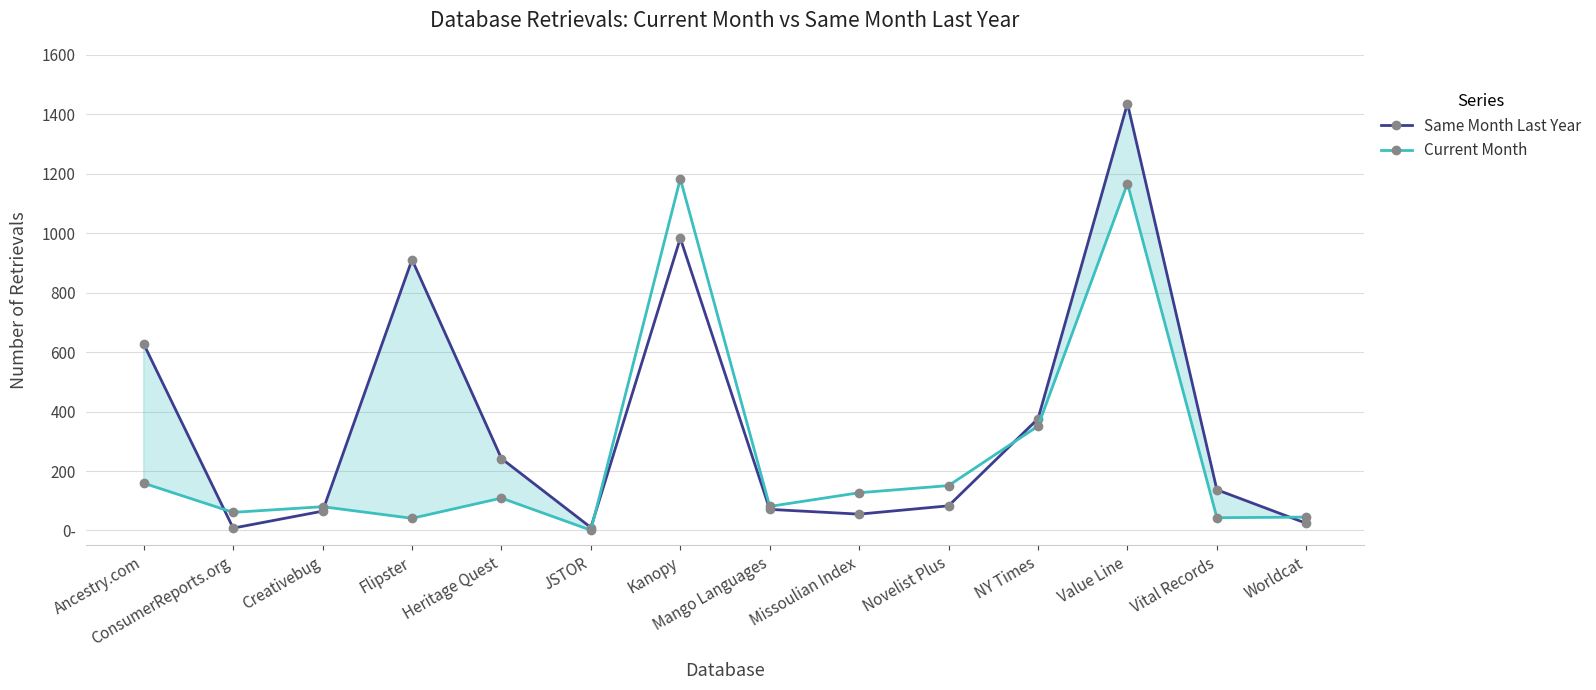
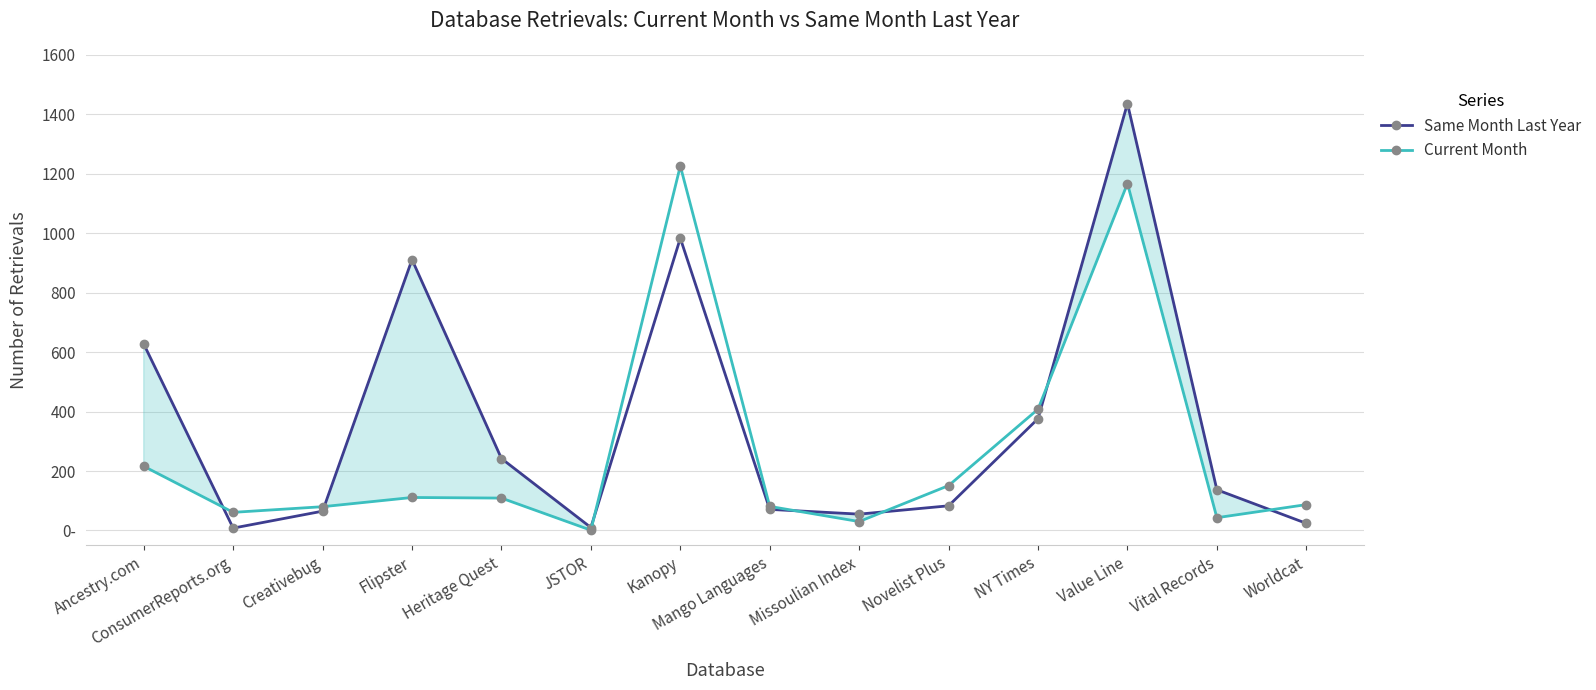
  {
    "Same Month Last Year": {
      "Ancestry.com": 630,
      "ConsumerReports.org": 10,
      "Creativebug": 70,
      "Flipster": 910,
      "Heritage Quest": 240,
      "JSTOR": 10,
      "Kanopy": 980,
      "Mango Languages": 70,
      "Missoulian Index": 60,
      "Novelist Plus": 80,
      "NY Times": 380,
      "Value Line": 1440,
      "Vital Records": 140,
      "Worldcat": 20
    },
    "Current Month": {
-     "Ancestry.com": 160,
+     "Ancestry.com": 220,
      "ConsumerReports.org": 60,
      "Creativebug": 80,
-     "Flipster": 40,
+     "Flipster": 110,
      "Heritage Quest": 110,
      "JSTOR": 0,
-     "Kanopy": 1180,
+     "Kanopy": 1230,
      "Mango Languages": 80,
-     "Missoulian Index": 130,
+     "Missoulian Index": 30,
      "Novelist Plus": 150,
-     "NY Times": 350,
+     "NY Times": 410,
      "Value Line": 1170,
      "Vital Records": 40,
-     "Worldcat": 50
+     "Worldcat": 90
    }
  }
